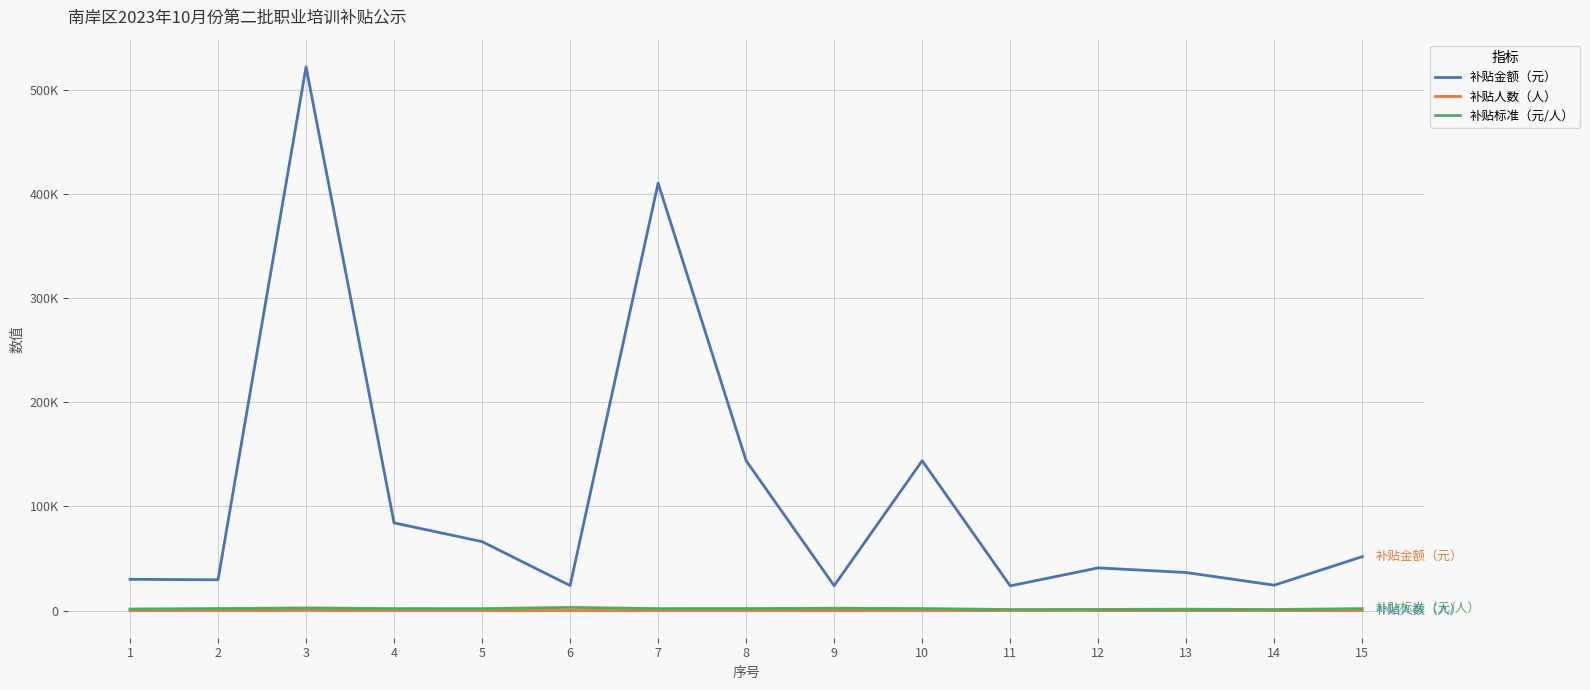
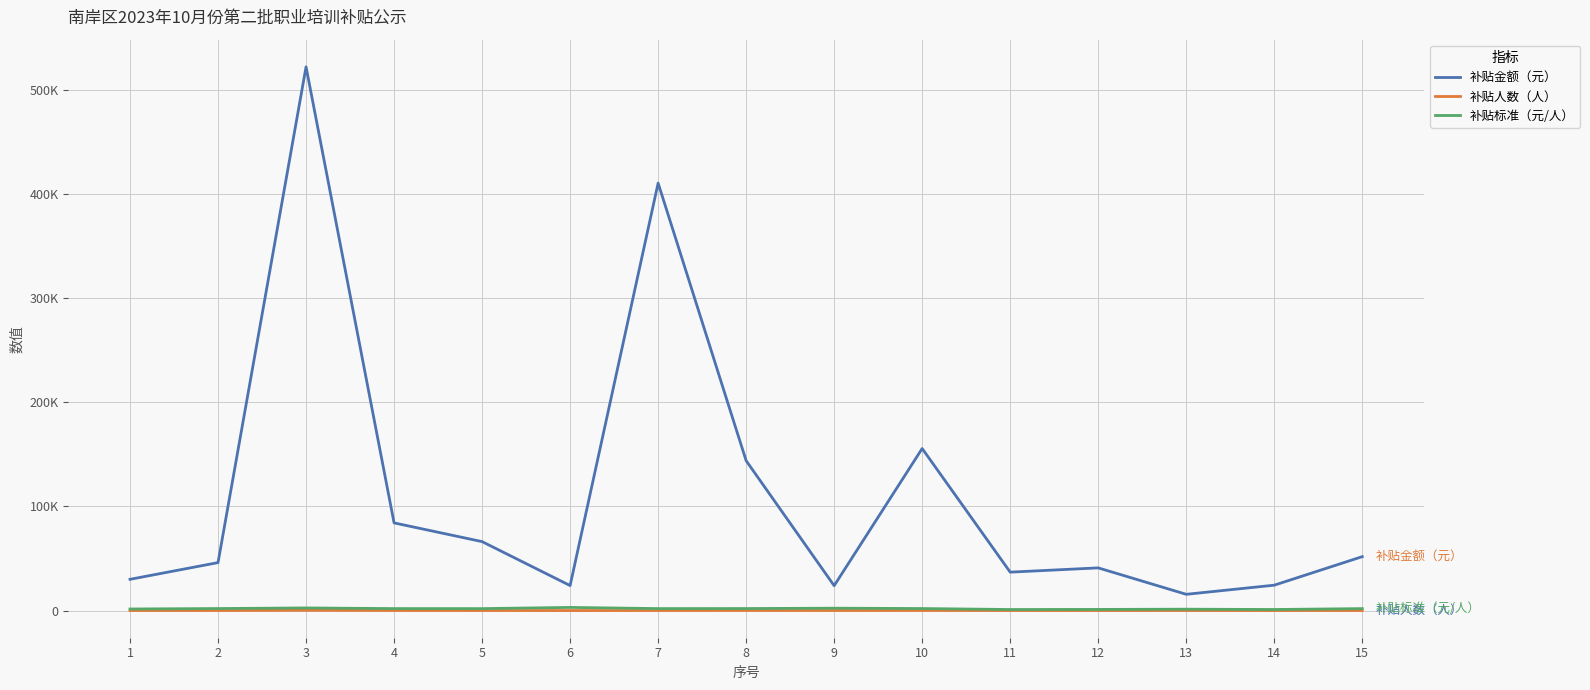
  {
    "补贴金额（元）": {
      "1": 30000,
-     "2": 30000,
+     "2": 46000,
      "3": 523000,
      "4": 84000,
      "5": 66000,
      "6": 24000,
      "7": 411000,
      "8": 144000,
      "9": 24000,
-     "10": 144000,
-     "11": 24000,
+     "10": 156000,
+     "11": 37000,
      "12": 41000,
-     "13": 37000,
+     "13": 16000,
      "14": 24000,
      "15": 52000
    },
    "补贴人数（人）": {
      "6": 0
    },
    "补贴标准（元/人）": {
      "6": 3000
    }
  }
